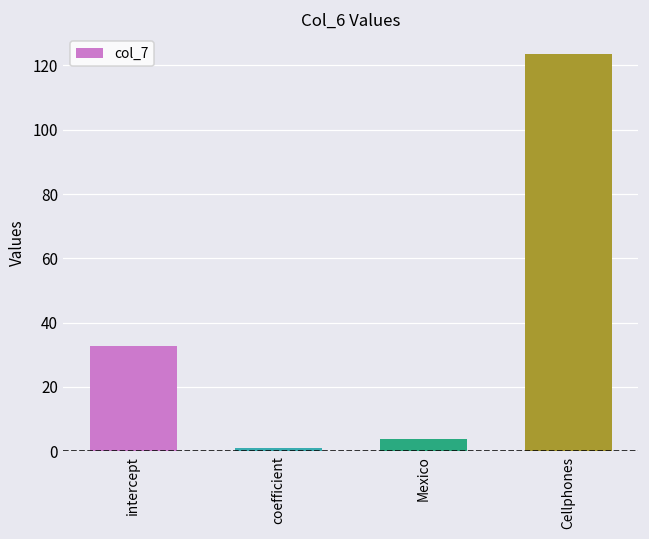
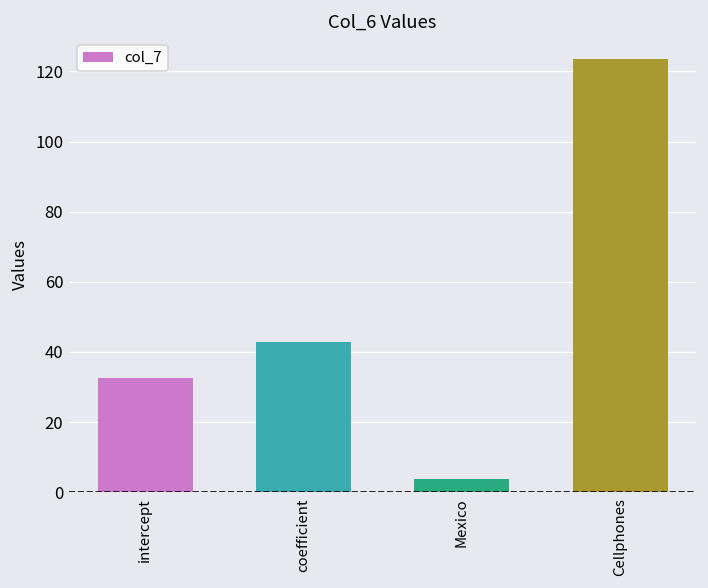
  {
    "intercept": 33,
-   "coefficient": 1,
+   "coefficient": 43,
    "Mexico": 4,
    "Cellphones": 123
  }
